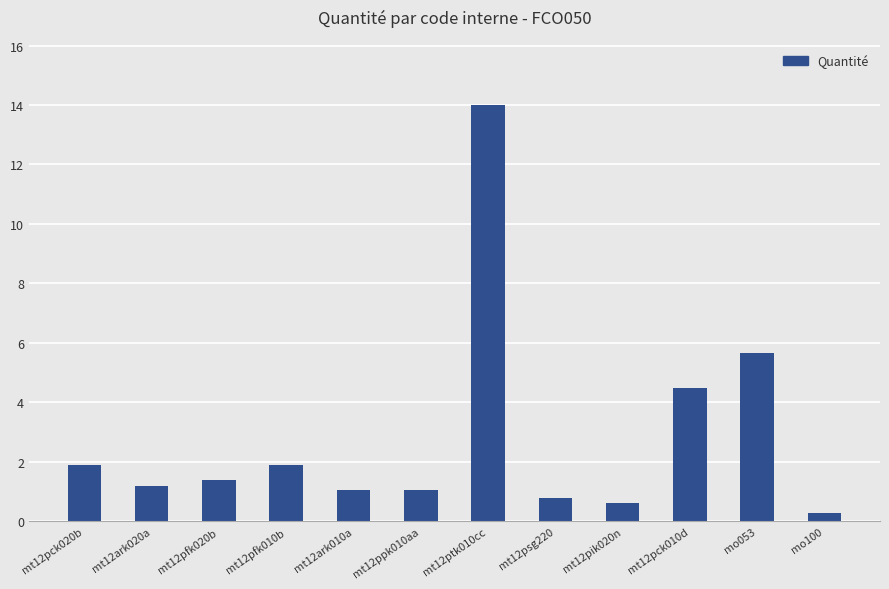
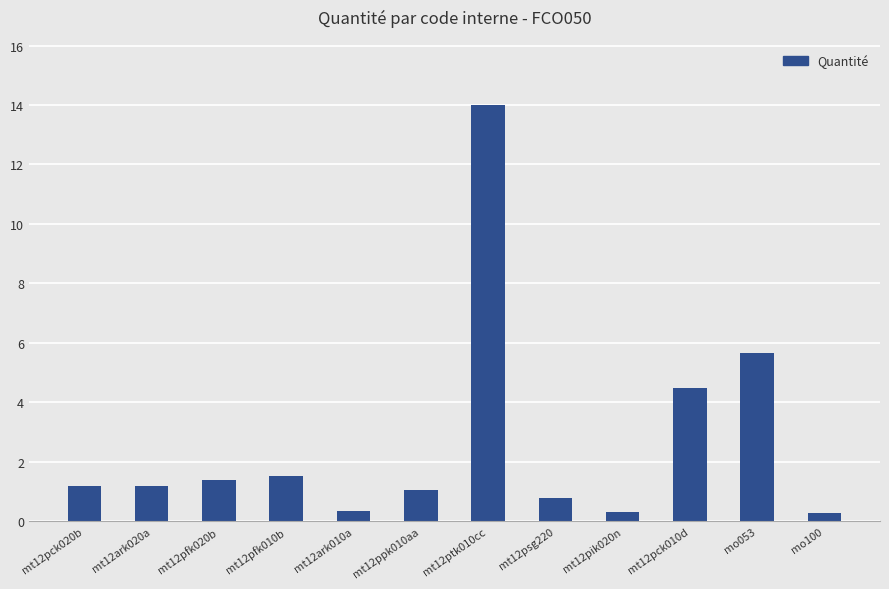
  {
-   "mt12pck020b": 1.9,
+   "mt12pck020b": 1.2,
    "mt12ark020a": 1.2,
    "mt12pfk020b": 1.4,
-   "mt12pfk010b": 1.9,
-   "mt12ark010a": 1.1,
+   "mt12pfk010b": 1.5,
+   "mt12ark010a": 0.3,
    "mt12ppk010aa": 1.1,
    "mt12ptk010cc": 14.0,
    "mt12psg220": 0.8,
-   "mt12pik020n": 0.6,
+   "mt12pik020n": 0.3,
    "mt12pck010d": 4.5,
    "mo053": 5.7,
    "mo100": 0.3
  }
